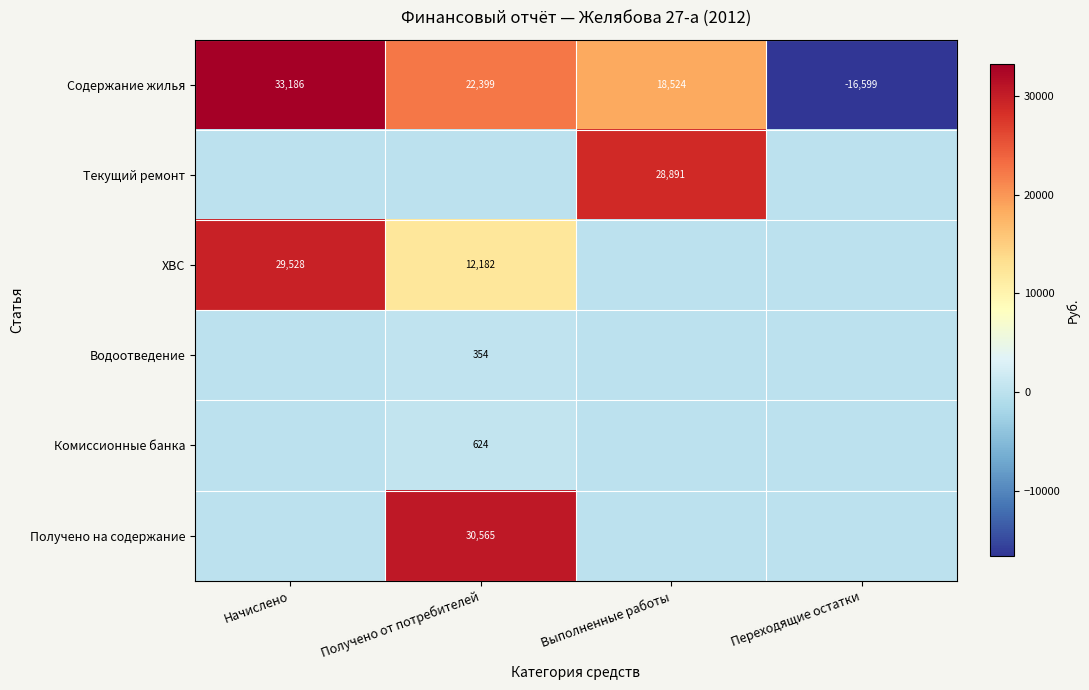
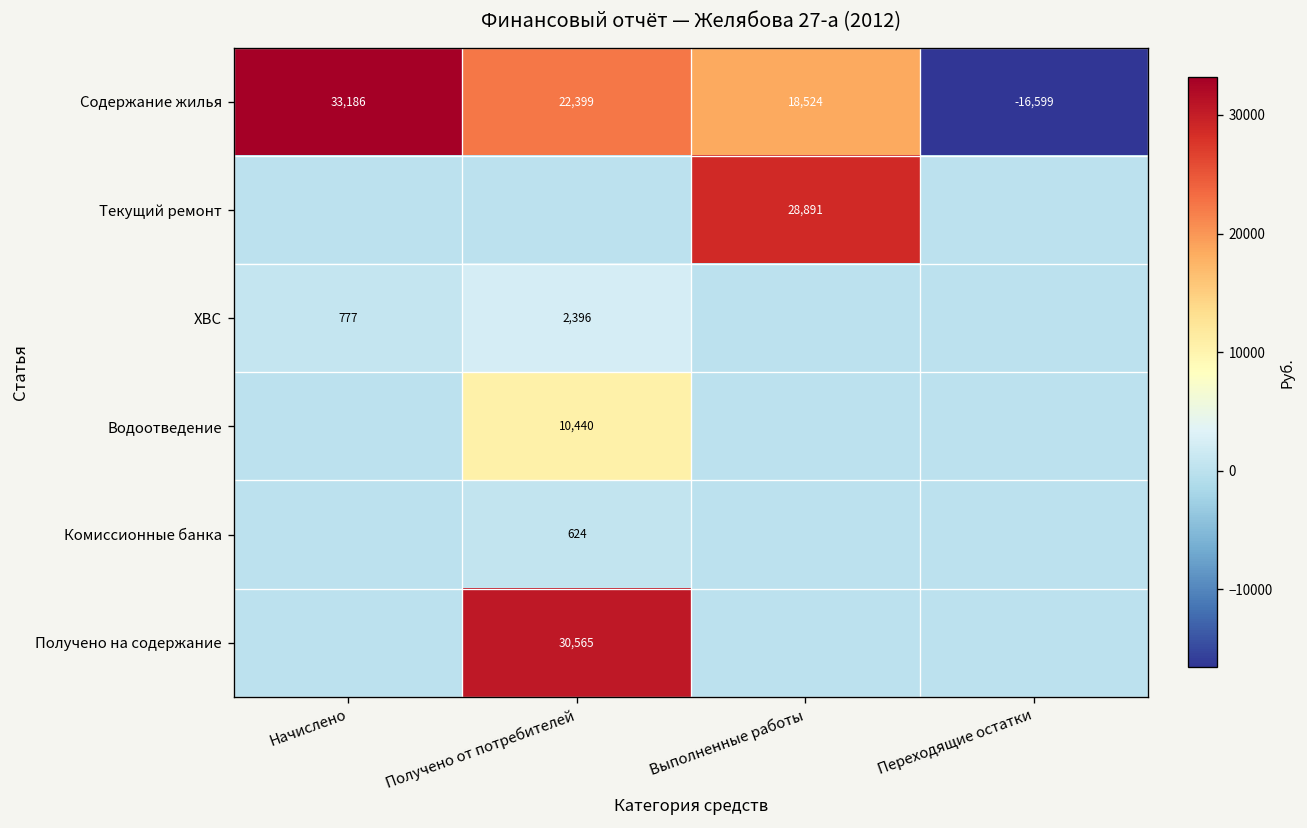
  {
    "Содержание жилья": {
      "Начислено": "33,186",
      "Получено от потребителей": "22,399",
      "Выполненные работы": "18,524",
      "Переходящие остатки": "-16,599"
    },
    "Текущий ремонт": {
      "Выполненные работы": "28,891"
    },
    "ХВС": {
-     "Начислено": "29,528",
-     "Получено от потребителей": "12,182"
+     "Начислено": "777",
+     "Получено от потребителей": "2,396"
    },
    "Водоотведение": {
-     "Получено от потребителей": "354"
+     "Получено от потребителей": "10,440"
    },
    "Комиссионные банка": {
      "Получено от потребителей": "624"
    },
    "Получено на содержание": {
      "Получено от потребителей": "30,565"
    }
  }
